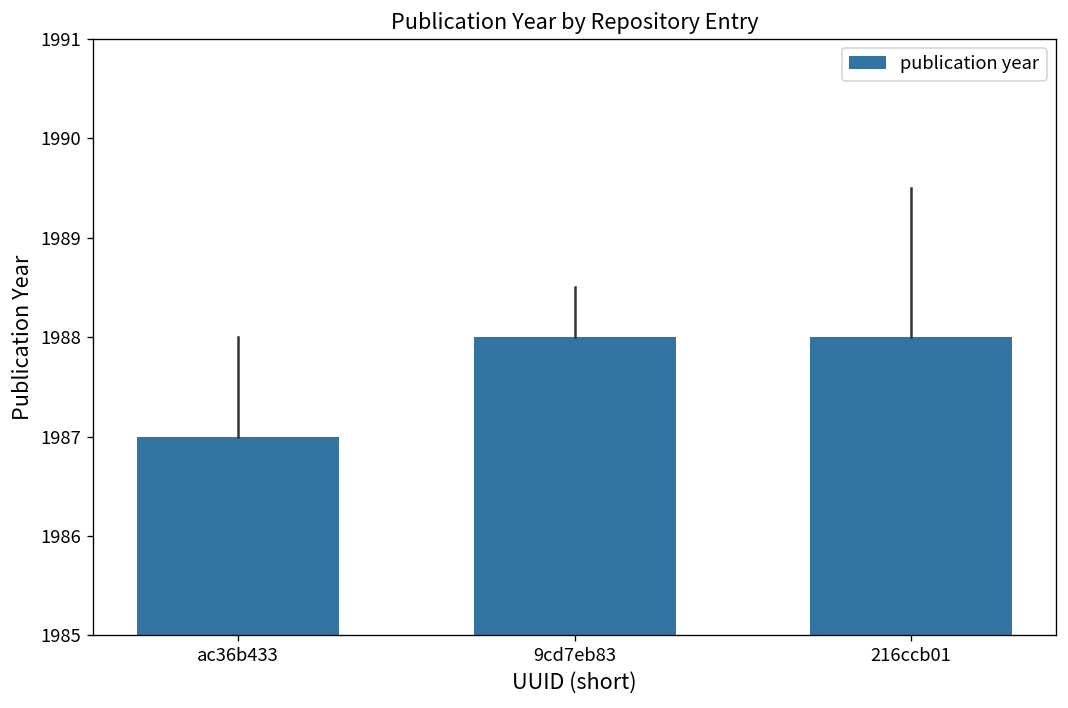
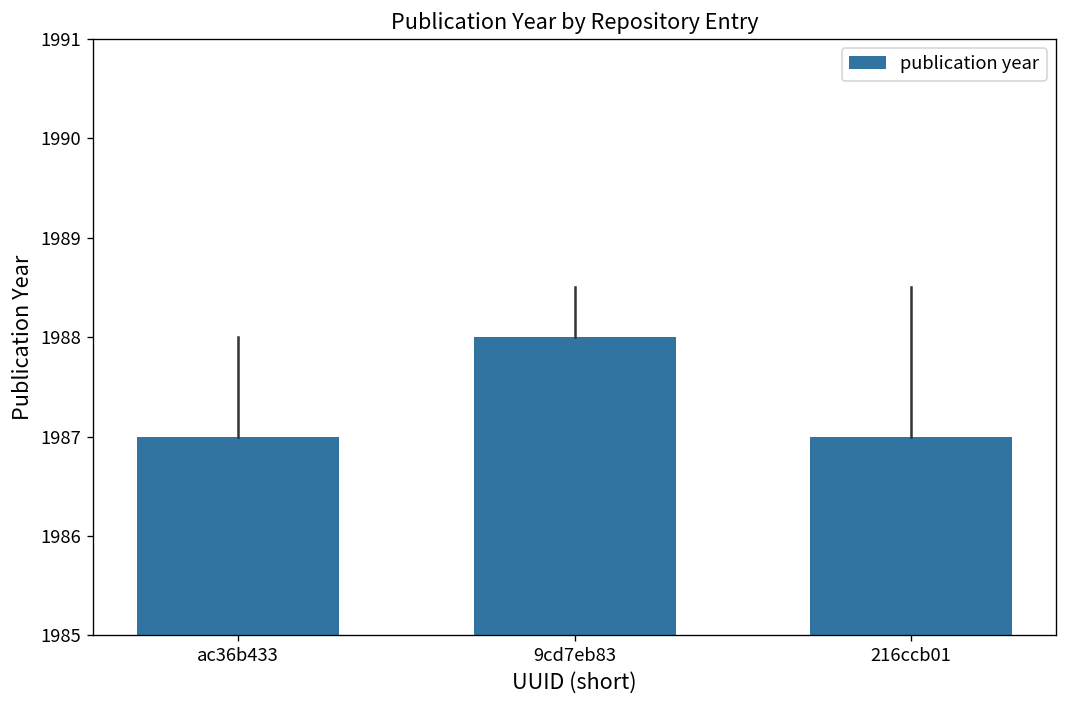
  {
    "publication year": {
      "ac36b433": 1987,
      "9cd7eb83": 1988,
-     "216ccb01": 1988
+     "216ccb01": 1987
    }
  }
